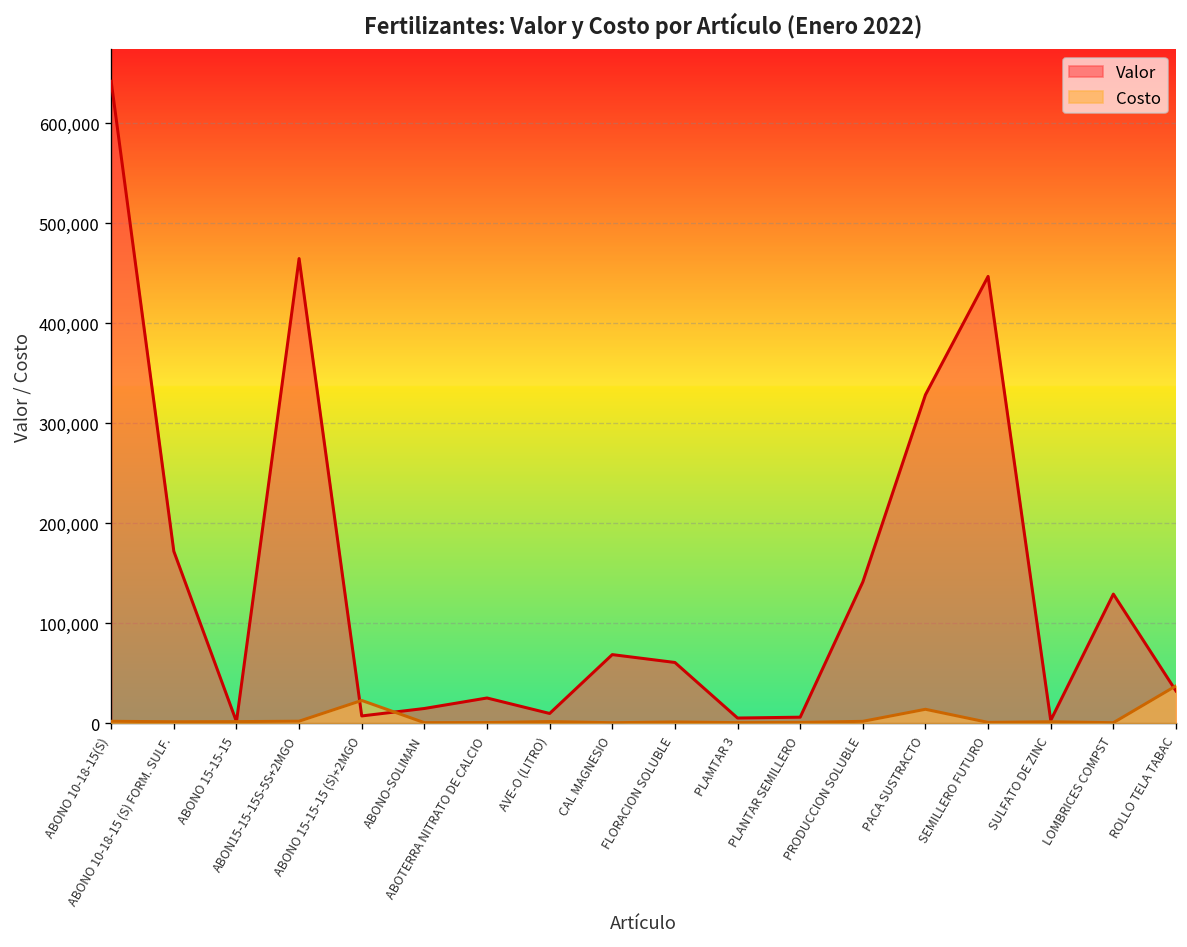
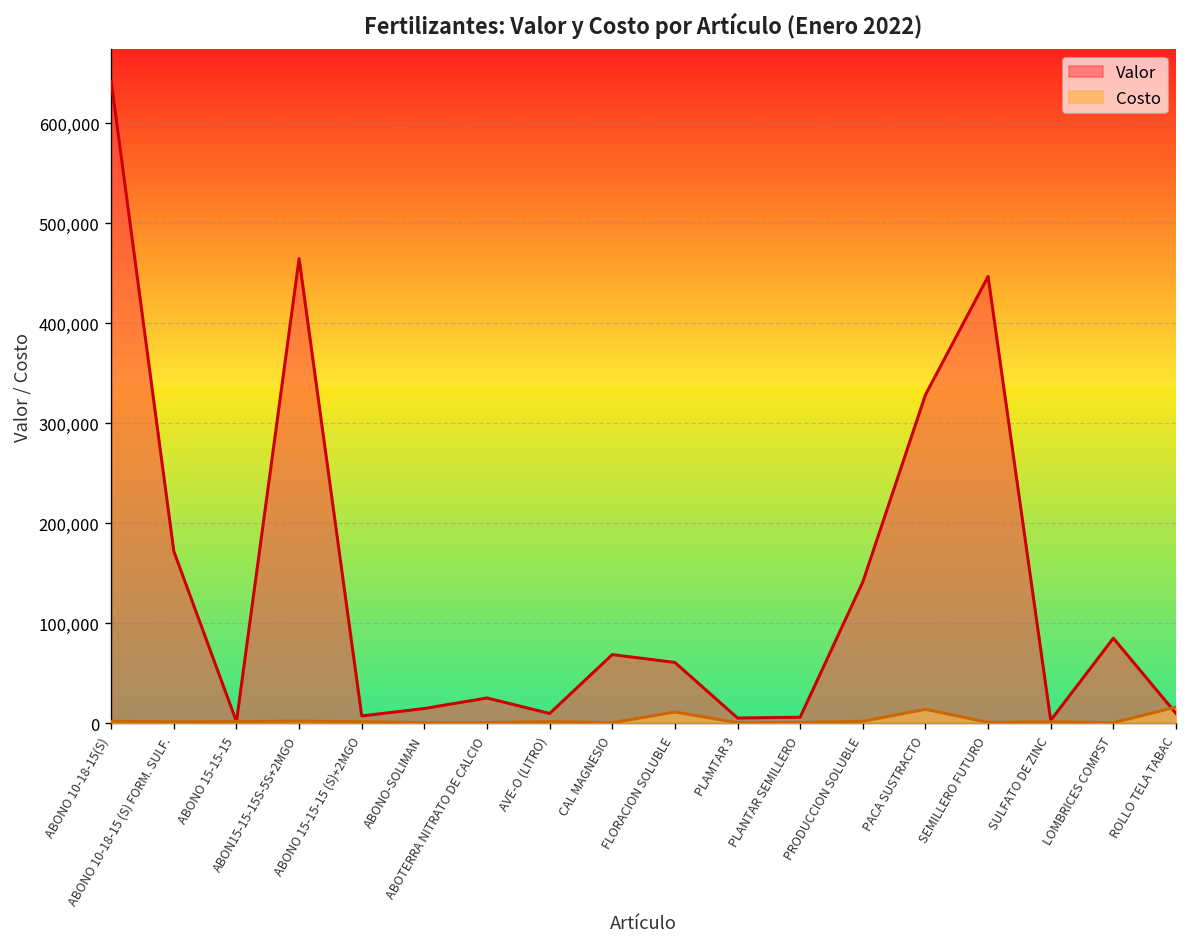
  {
    "Valor": {
      "ABONO 10-18-15(S)": "640,000",
      "ABONO 10-18-15 (S) FORM. SULF.": "170,000",
      "ABON15-15-15S-5S+2MGO": "460,000",
      "ABONO 15-15-15 (S)+2MGO": "10,000",
      "ABONO-SOLIMAN": "10,000",
      "ABOTERRA NITRATO DE CALCIO": "30,000",
      "AVE-O (LITRO)": "10,000",
      "CAL MAGNESIO": "70,000",
      "FLORACION SOLUBLE": "60,000",
      "PLAMTAR 3": "10,000",
      "PLANTAR SEMILLERO": "10,000",
      "PRODUCCION SOLUBLE": "140,000",
      "PACA SUSTRACTO": "330,000",
      "SEMILLERO FUTURO": "450,000",
-     "LOMBRICES COMPST": "130,000",
-     "ROLLO TELA TABAC": "30,000"
+     "LOMBRICES COMPST": "90,000",
+     "ROLLO TELA TABAC": "10,000"
    },
    "Costo": {
      "ABONO 10-18-15(S)": "0",
      "ABONO 10-18-15 (S) FORM. SULF.": "0",
      "ABON15-15-15S-5S+2MGO": "0",
-     "ABONO 15-15-15 (S)+2MGO": "20,000",
+     "ABONO 15-15-15 (S)+2MGO": "0",
      "ABONO-SOLIMAN": "0",
      "ABOTERRA NITRATO DE CALCIO": "0",
      "AVE-O (LITRO)": "0",
      "CAL MAGNESIO": "0",
-     "FLORACION SOLUBLE": "0",
+     "FLORACION SOLUBLE": "10,000",
      "PLAMTAR 3": "0",
      "PLANTAR SEMILLERO": "0",
      "PRODUCCION SOLUBLE": "0",
      "PACA SUSTRACTO": "10,000",
      "SEMILLERO FUTURO": "0",
      "LOMBRICES COMPST": "0",
-     "ROLLO TELA TABAC": "40,000"
+     "ROLLO TELA TABAC": "20,000"
    }
  }
